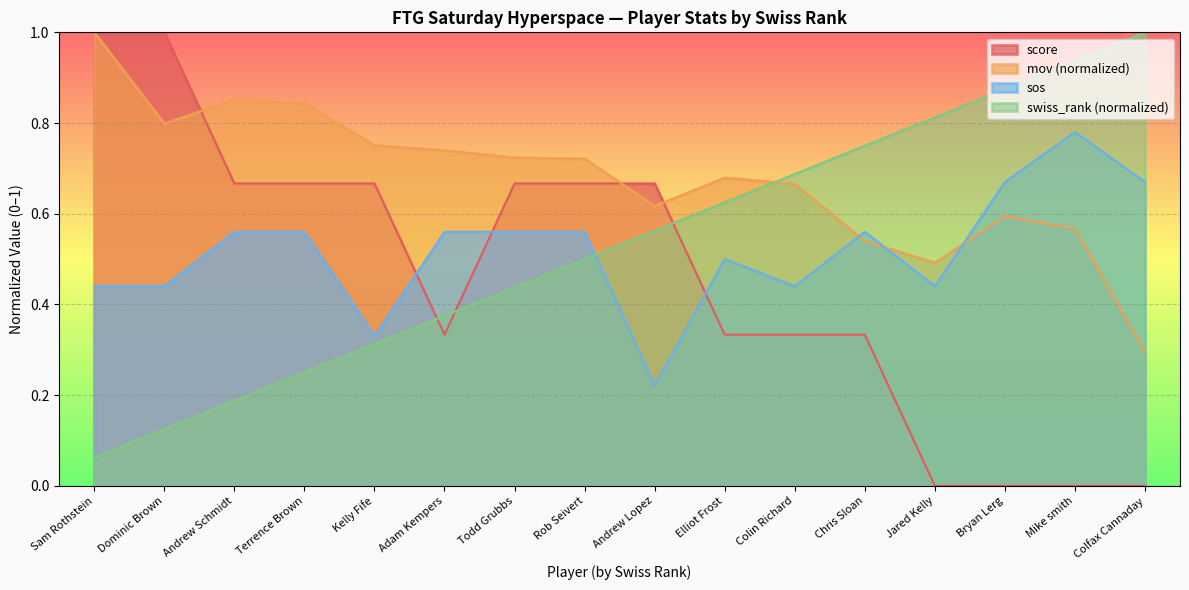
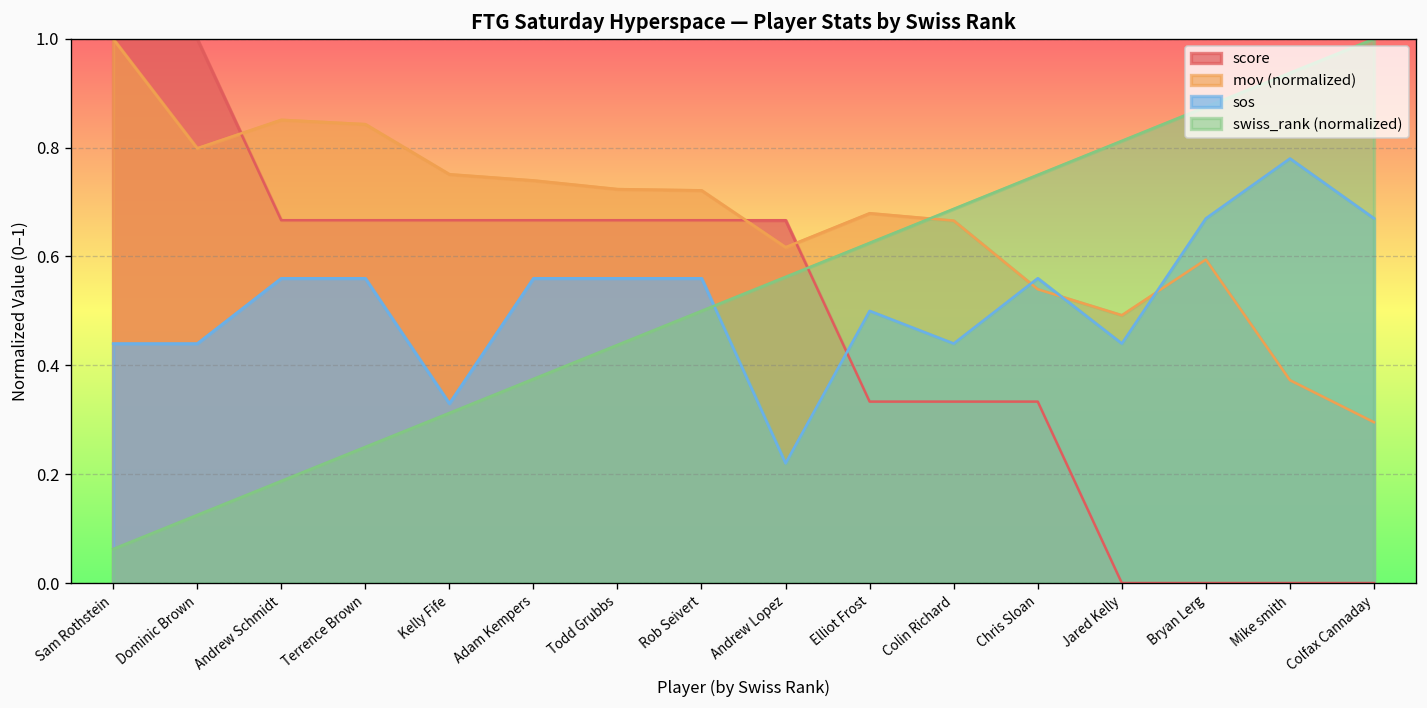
  {
    "score": {
      "Dominic Brown": 1.00,
      "Andrew Schmidt": 0.67,
      "Terrence Brown": 0.67,
      "Kelly Fife": 0.67,
-     "Adam Kempers": 0.33,
+     "Adam Kempers": 0.67,
      "Todd Grubbs": 0.67,
      "Rob Seivert": 0.67,
      "Andrew Lopez": 0.67,
      "Elliot Frost": 0.33,
      "Colin Richard": 0.33,
      "Chris Sloan": 0.33,
      "Jared Kelly": 0.00,
      "Bryan Lerg": 0.00,
      "Mike smith": 0.00,
      "Colfax Cannaday": 0.00
    },
    "mov (normalized)": {
      "Dominic Brown": 0.80,
      "Andrew Schmidt": 0.85,
      "Terrence Brown": 0.84,
      "Kelly Fife": 0.75,
      "Adam Kempers": 0.74,
      "Todd Grubbs": 0.72,
      "Rob Seivert": 0.72,
      "Andrew Lopez": 0.62,
      "Elliot Frost": 0.68,
      "Colin Richard": 0.67,
      "Chris Sloan": 0.54,
      "Jared Kelly": 0.49,
      "Bryan Lerg": 0.59,
-     "Mike smith": 0.57,
+     "Mike smith": 0.37,
      "Colfax Cannaday": 0.30
    },
    "sos": {
      "Sam Rothstein": 0.44,
      "Dominic Brown": 0.44,
      "Andrew Schmidt": 0.56,
      "Terrence Brown": 0.56,
      "Kelly Fife": 0.33,
      "Adam Kempers": 0.56,
      "Todd Grubbs": 0.56,
      "Rob Seivert": 0.56,
      "Andrew Lopez": 0.22,
      "Elliot Frost": 0.50,
      "Colin Richard": 0.44,
      "Chris Sloan": 0.56,
      "Jared Kelly": 0.44,
      "Bryan Lerg": 0.67,
      "Mike smith": 0.78,
      "Colfax Cannaday": 0.67
    },
    "swiss_rank (normalized)": {
      "Sam Rothstein": 0.06,
      "Dominic Brown": 0.13,
      "Andrew Schmidt": 0.19,
      "Terrence Brown": 0.25,
      "Kelly Fife": 0.31,
      "Adam Kempers": 0.38,
      "Todd Grubbs": 0.44,
      "Rob Seivert": 0.50,
      "Andrew Lopez": 0.56,
      "Elliot Frost": 0.63,
      "Colin Richard": 0.69,
      "Chris Sloan": 0.75,
      "Jared Kelly": 0.81,
      "Colfax Cannaday": 1.00
    }
  }
